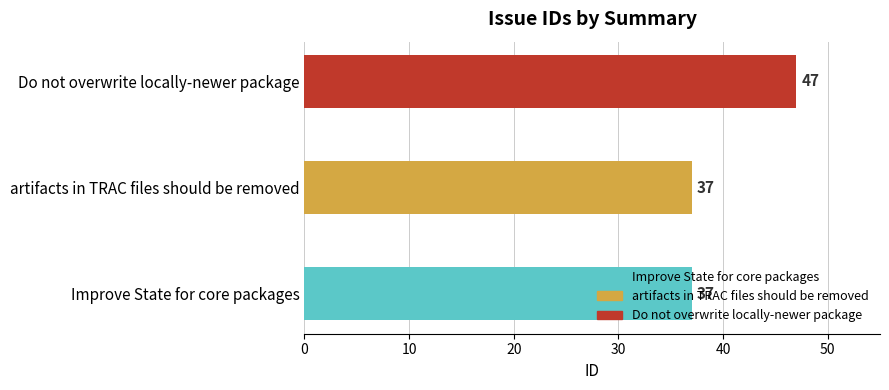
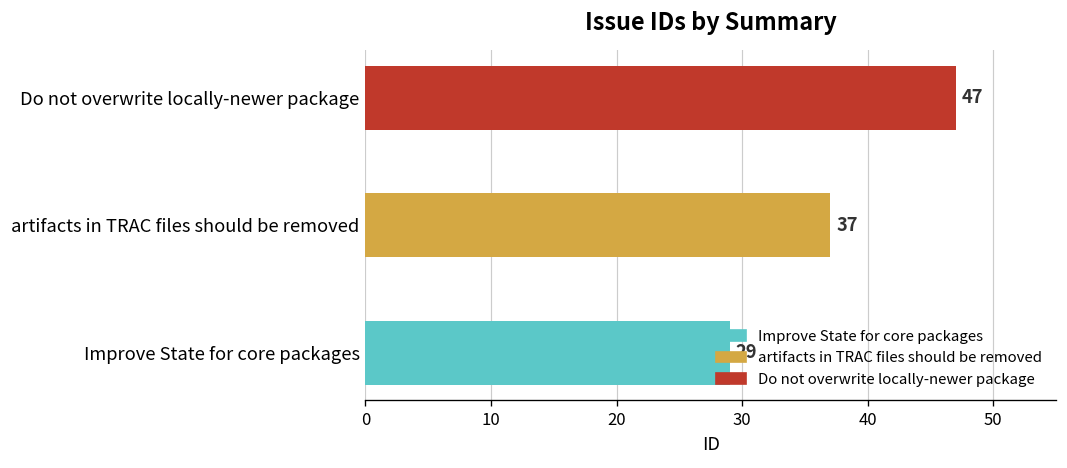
  {
    "Do not overwrite locally-newer package": 47,
    "artifacts in TRAC files should be removed": 37,
-   "Improve State for core packages": 37
+   "Improve State for core packages": 29
  }
